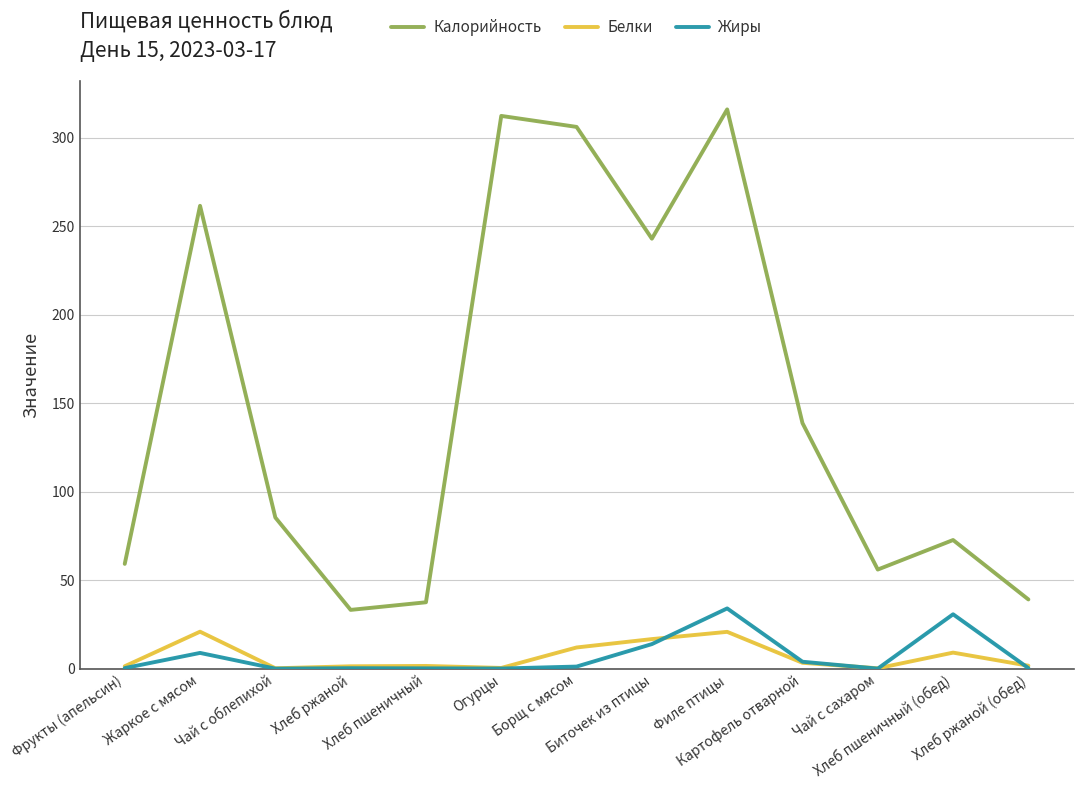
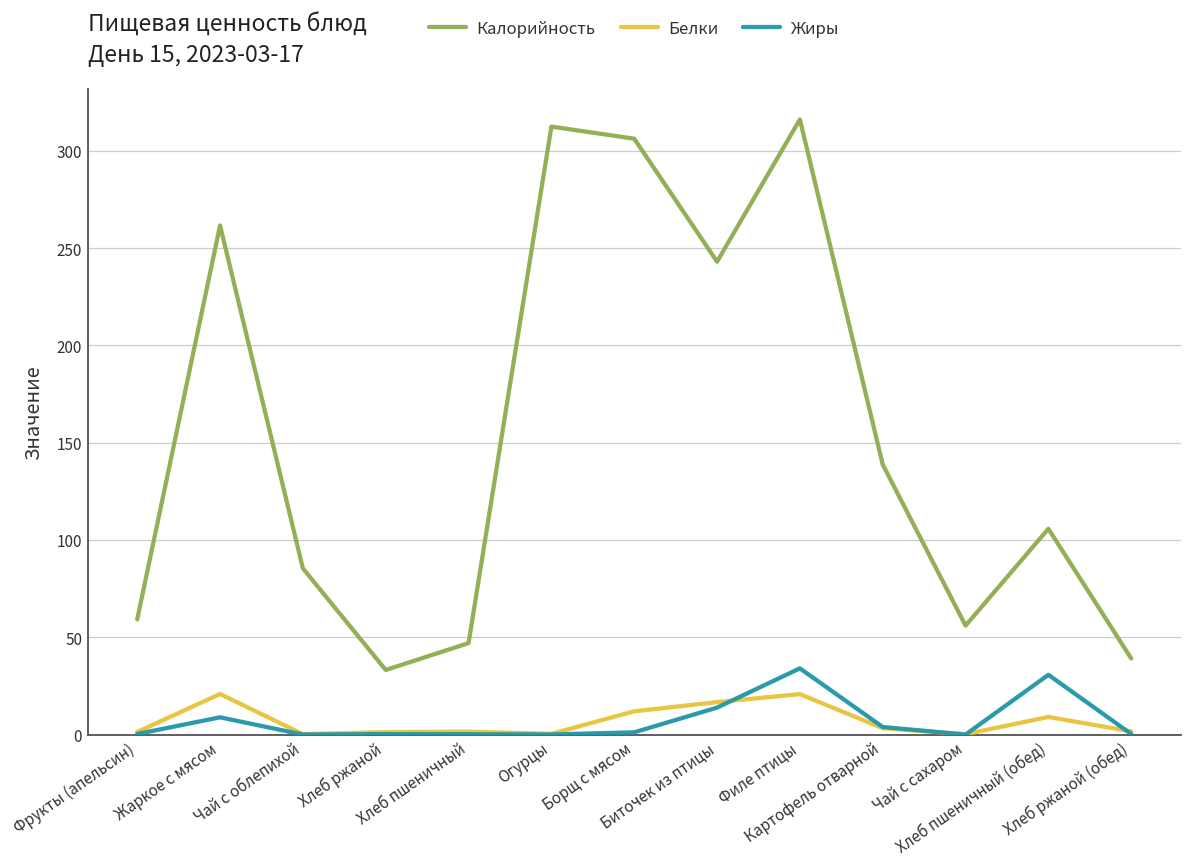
  {
    "Калорийность": {
      "Фрукты (апельсин)": 59,
      "Жаркое с мясом": 262,
      "Чай с облепихой": 85,
      "Хлеб ржаной": 33,
-     "Хлеб пшеничный": 38,
+     "Хлеб пшеничный": 47,
      "Огурцы": 312,
      "Борщ с мясом": 306,
      "Биточек из птицы": 243,
      "Филе птицы": 316,
      "Картофель отварной": 139,
      "Чай с сахаром": 56,
-     "Хлеб пшеничный (обед)": 73,
+     "Хлеб пшеничный (обед)": 106,
      "Хлеб ржаной (обед)": 39
    },
    "Белки": {
      "Жаркое с мясом": 21,
      "Борщ с мясом": 12,
      "Биточек из птицы": 17,
      "Филе птицы": 21,
      "Хлеб пшеничный (обед)": 9
    },
    "Жиры": {
      "Жаркое с мясом": 9,
      "Борщ с мясом": 1,
      "Биточек из птицы": 14,
      "Филе птицы": 34,
      "Хлеб пшеничный (обед)": 31
    }
  }
